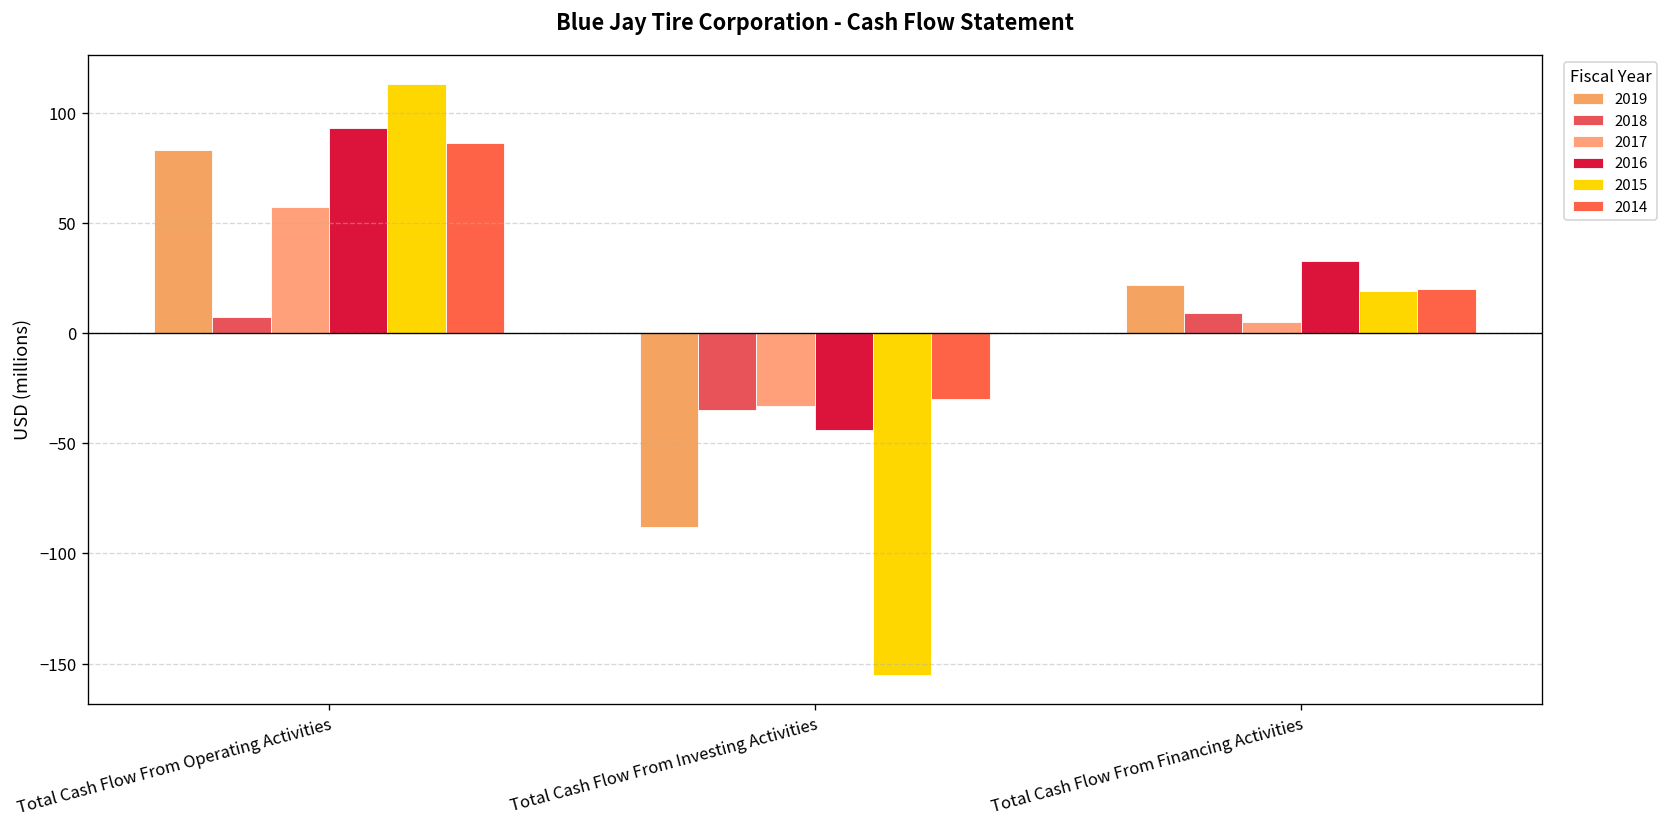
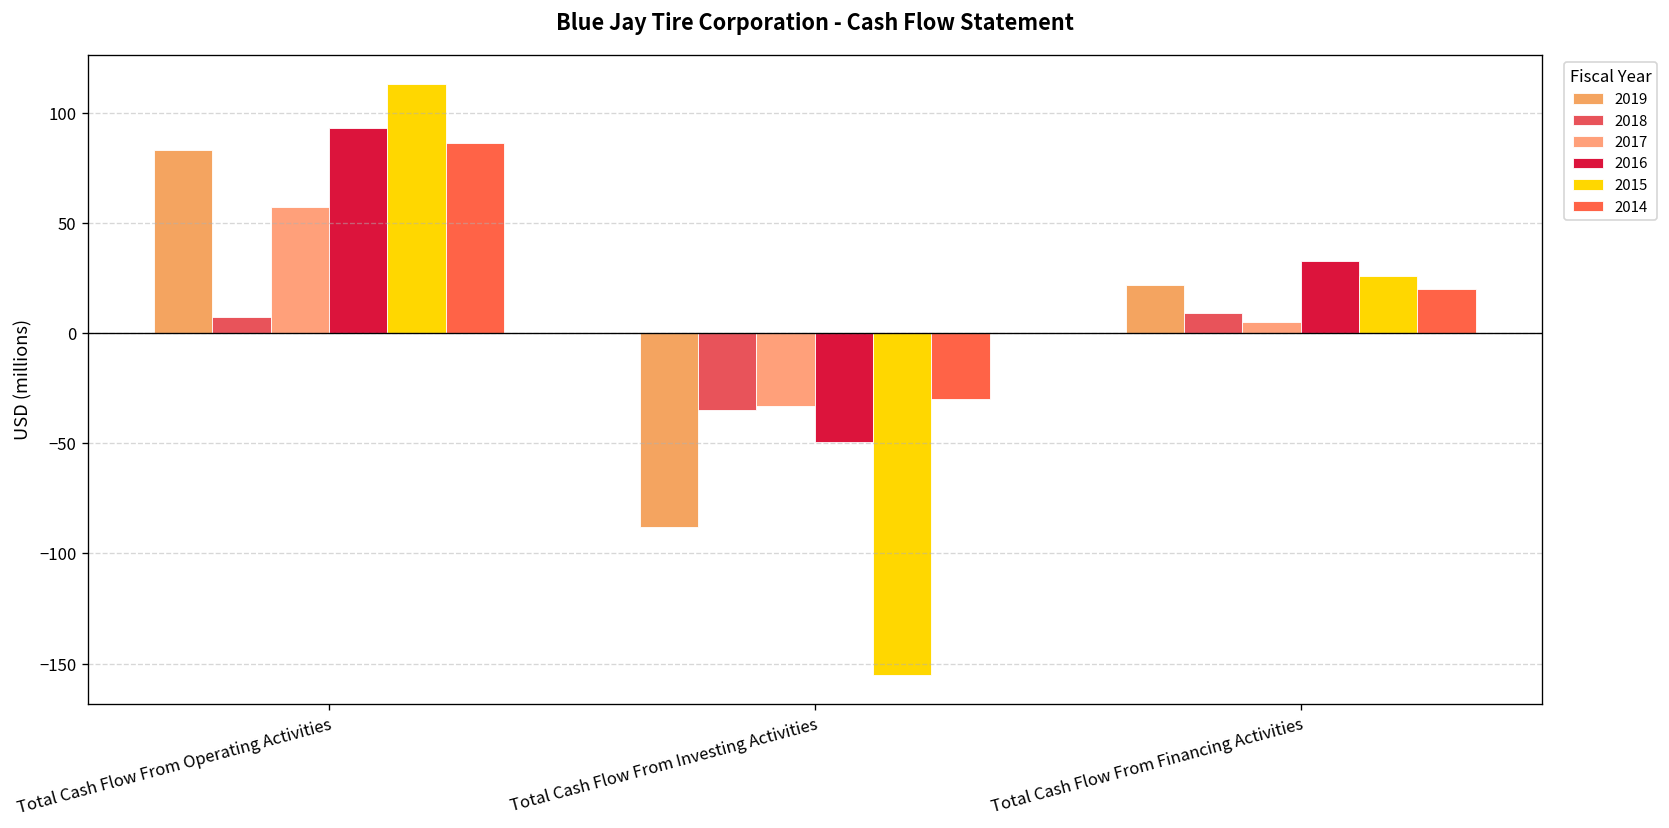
  {
    "2016": {
      "Total Cash Flow From Operating Activities": 93,
-     "Total Cash Flow From Investing Activities": -44,
+     "Total Cash Flow From Investing Activities": -49,
      "Total Cash Flow From Financing Activities": 33
    },
    "2015": {
      "Total Cash Flow From Operating Activities": 113,
      "Total Cash Flow From Investing Activities": -155,
-     "Total Cash Flow From Financing Activities": 19
+     "Total Cash Flow From Financing Activities": 26
    }
  }
